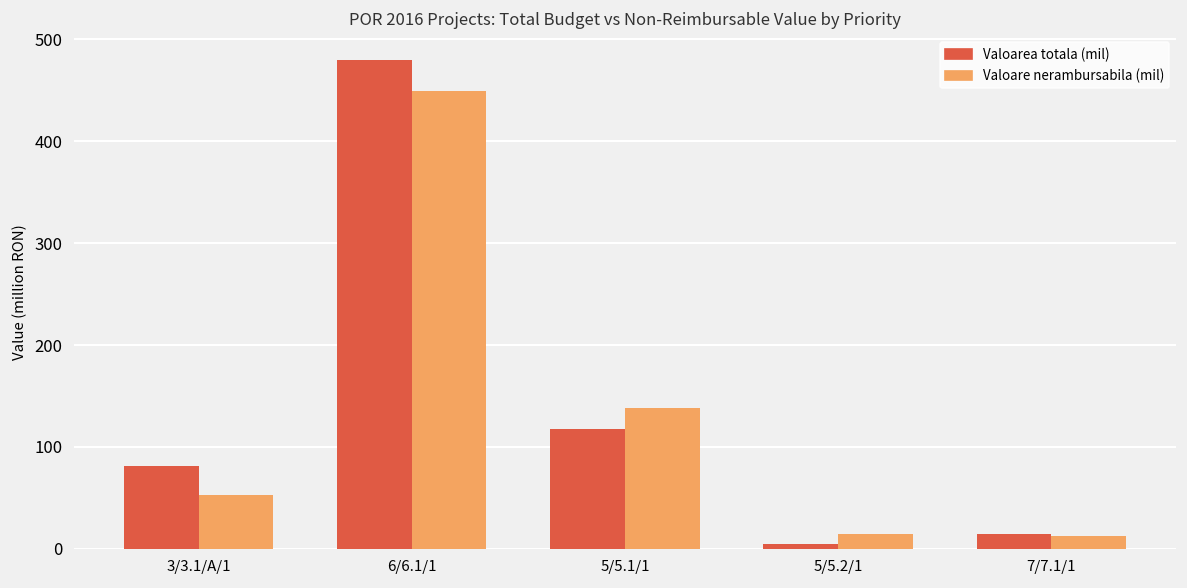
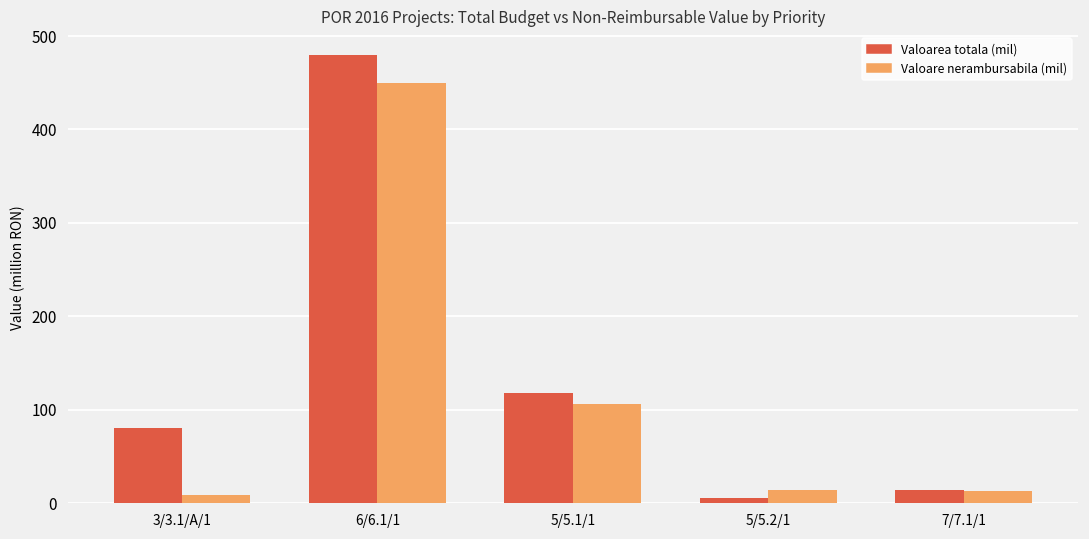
  {
    "Valoarea totala (mil)": {
      "3/3.1/A/1": 80,
      "6/6.1/1": 480,
      "5/5.1/1": 120,
      "5/5.2/1": 10,
      "7/7.1/1": 10
    },
    "Valoare nerambursabila (mil)": {
-     "3/3.1/A/1": 50,
+     "3/3.1/A/1": 10,
      "6/6.1/1": 450,
-     "5/5.1/1": 140,
+     "5/5.1/1": 110,
      "5/5.2/1": 10,
      "7/7.1/1": 10
    }
  }
